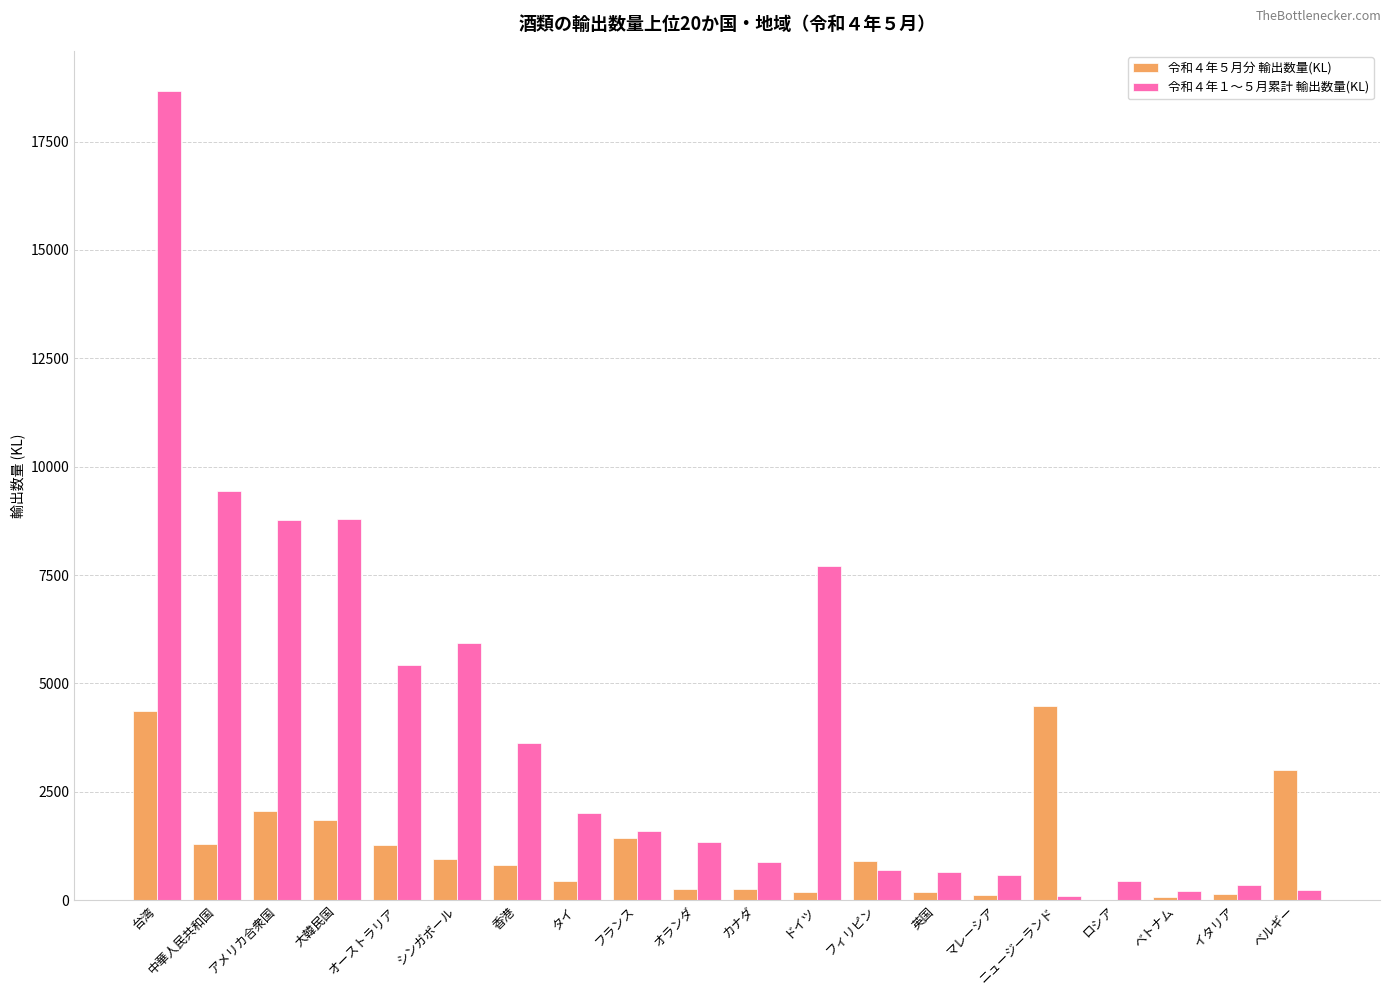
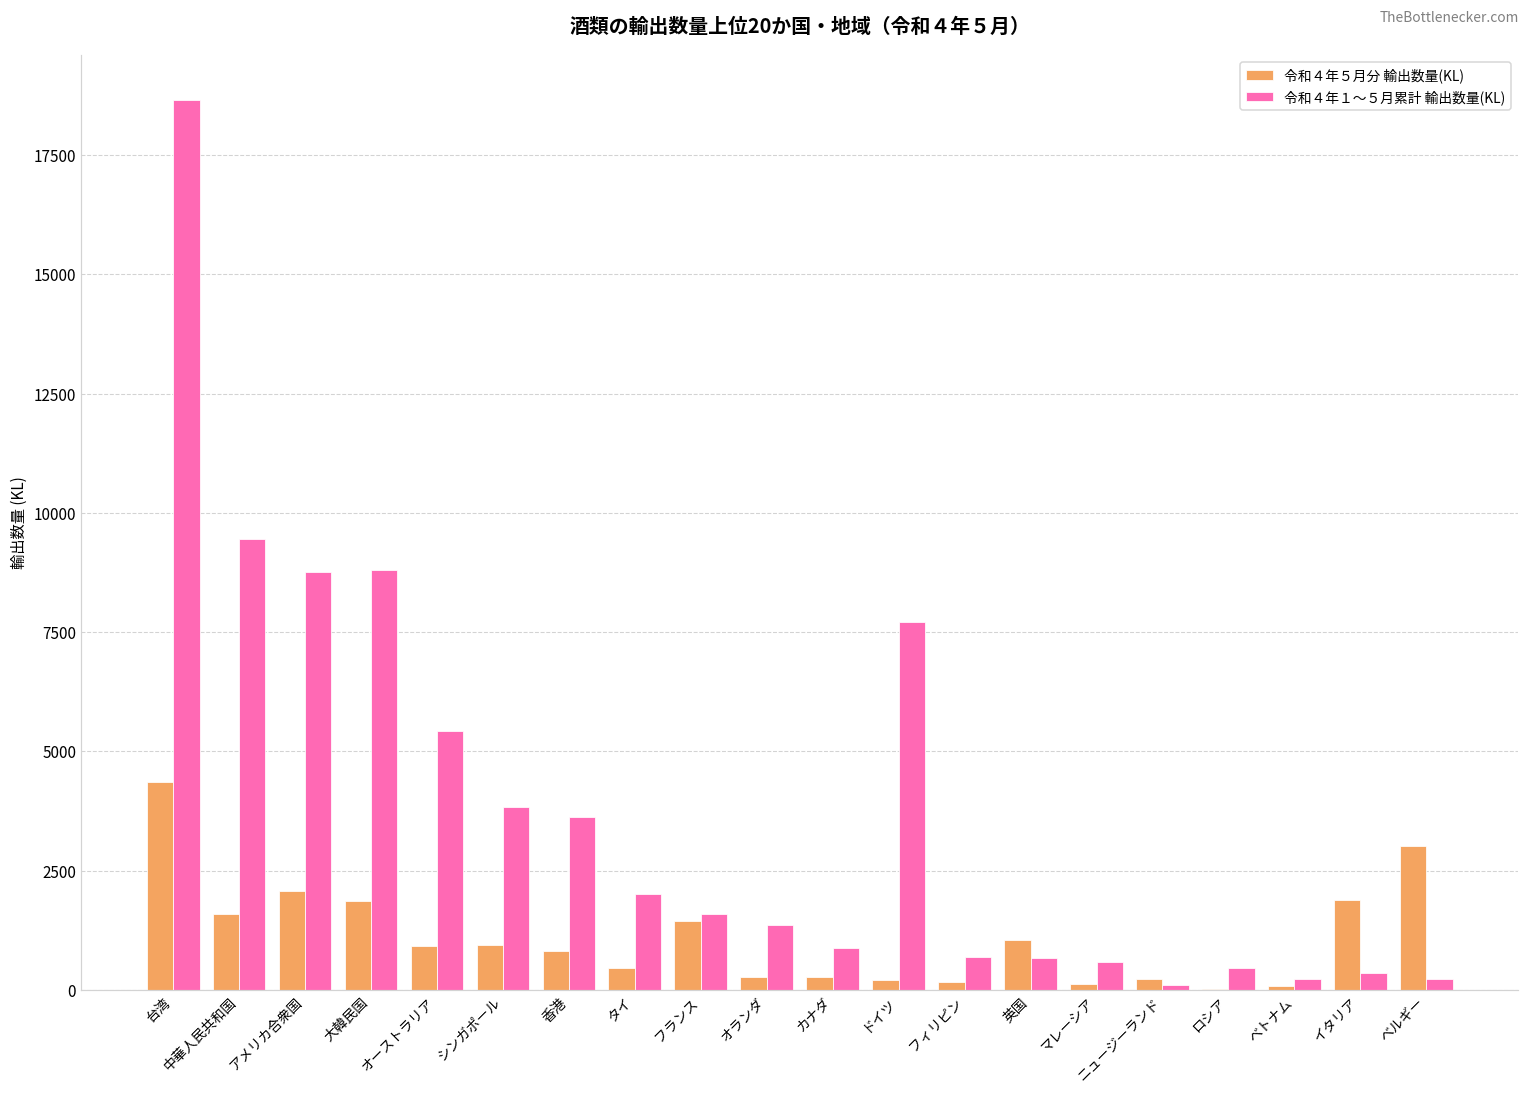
  {
    "令和４年５月分 輸出数量(KL)": {
      "台湾": 4400,
-     "中華人民共和国": 1300,
+     "中華人民共和国": 1600,
      "アメリカ合衆国": 2100,
      "大韓民国": 1900,
-     "オーストラリア": 1300,
+     "オーストラリア": 900,
      "シンガポール": 900,
      "香港": 800,
      "タイ": 400,
      "フランス": 1400,
      "オランダ": 300,
      "カナダ": 300,
      "ドイツ": 200,
-     "フィリピン": 900,
-     "英国": 200,
+     "フィリピン": 200,
+     "英国": 1000,
      "マレーシア": 100,
-     "ニュージーランド": 4500,
+     "ニュージーランド": 200,
      "ベトナム": 100,
-     "イタリア": 100,
+     "イタリア": 1900,
      "ベルギー": 3000
    },
    "令和４年１～５月累計 輸出数量(KL)": {
      "台湾": 18700,
      "中華人民共和国": 9500,
      "アメリカ合衆国": 8800,
      "大韓民国": 8800,
      "オーストラリア": 5400,
-     "シンガポール": 5900,
+     "シンガポール": 3800,
      "香港": 3600,
      "タイ": 2000,
      "フランス": 1600,
      "オランダ": 1400,
      "カナダ": 900,
      "ドイツ": 7700,
      "フィリピン": 700,
      "英国": 700,
      "マレーシア": 600,
      "ニュージーランド": 100,
      "ロシア": 400,
      "ベトナム": 200,
      "イタリア": 300,
      "ベルギー": 200
    }
  }
